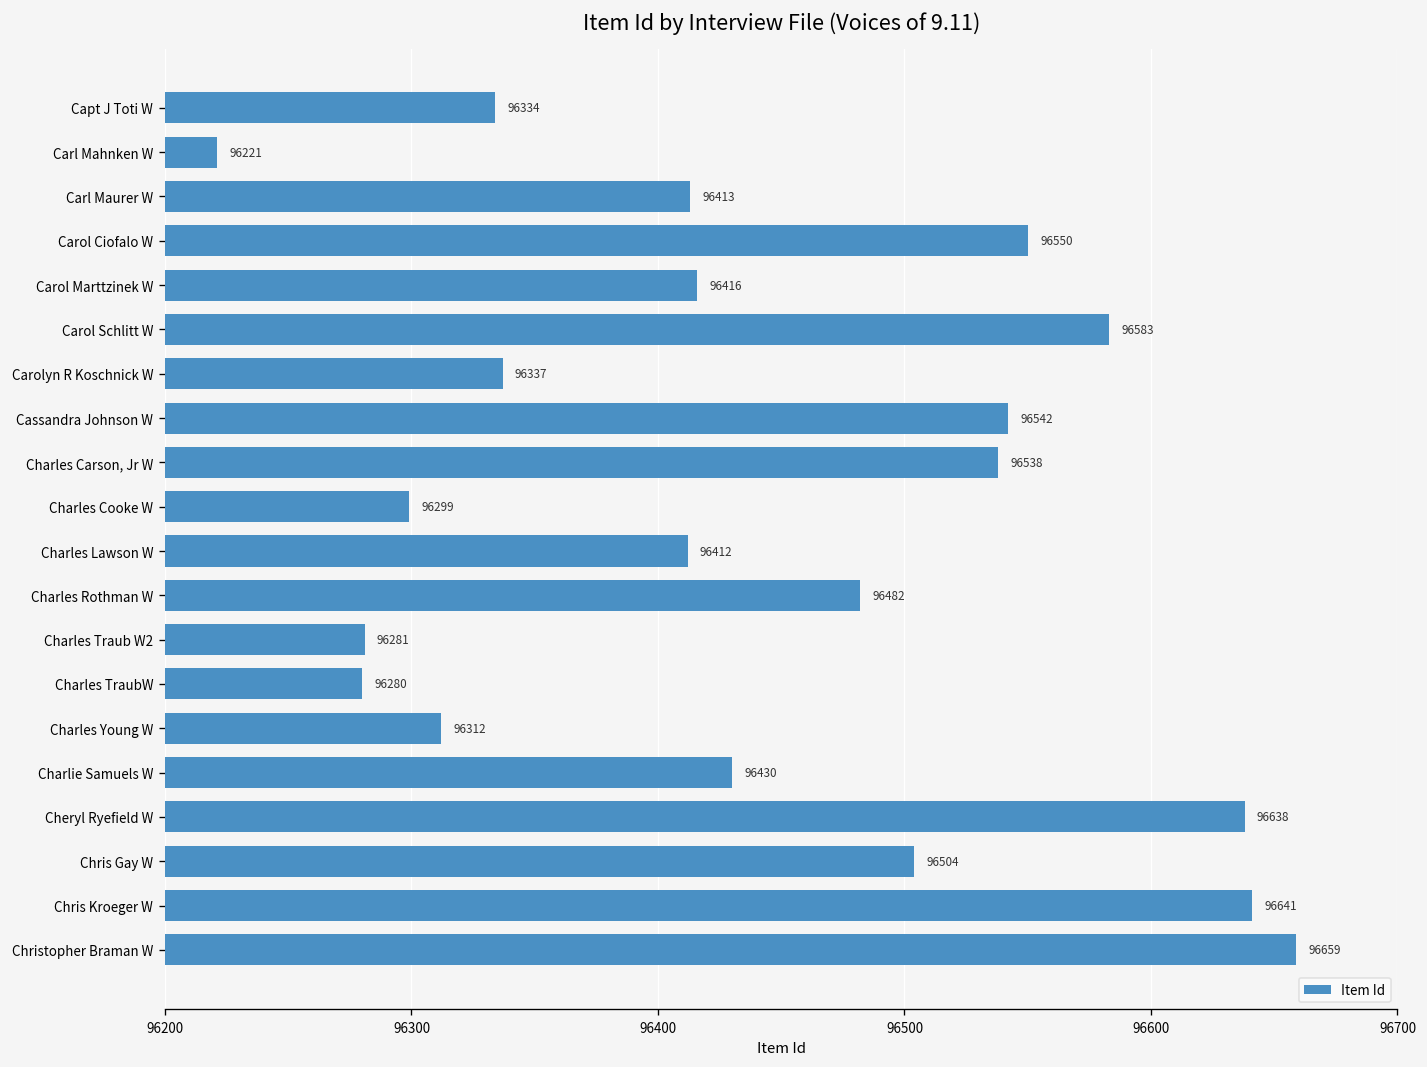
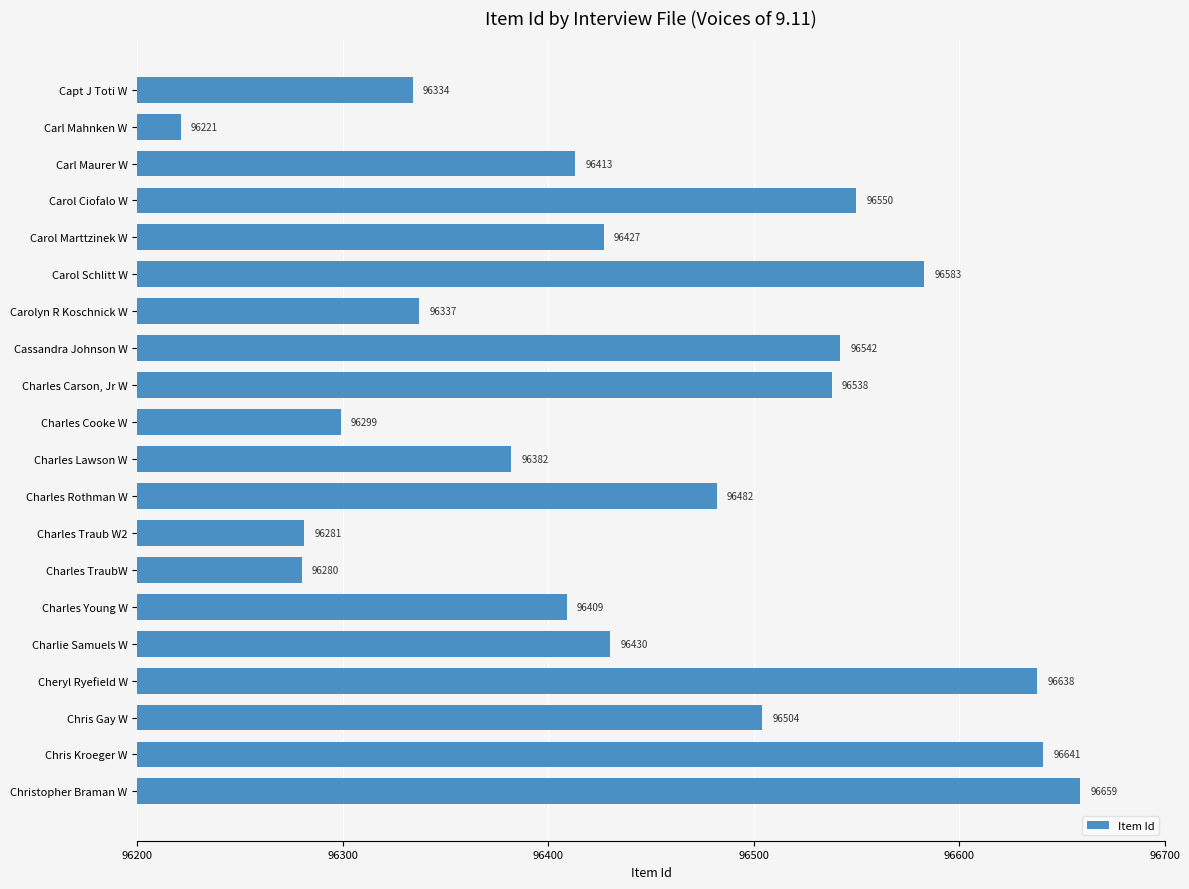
  {
    "Capt J Toti W": 96334,
    "Carl Mahnken W": 96221,
    "Carl Maurer W": 96413,
    "Carol Ciofalo W": 96550,
-   "Carol Marttzinek W": 96416,
+   "Carol Marttzinek W": 96427,
    "Carol Schlitt W": 96583,
    "Carolyn R Koschnick W": 96337,
    "Cassandra Johnson W": 96542,
    "Charles Carson, Jr W": 96538,
    "Charles Cooke W": 96299,
-   "Charles Lawson W": 96412,
+   "Charles Lawson W": 96382,
    "Charles Rothman W": 96482,
    "Charles Traub W2": 96281,
    "Charles TraubW": 96280,
-   "Charles Young W": 96312,
+   "Charles Young W": 96409,
    "Charlie Samuels W": 96430,
    "Cheryl Ryefield W": 96638,
    "Chris Gay W": 96504,
    "Chris Kroeger W": 96641,
    "Christopher Braman W": 96659
  }
